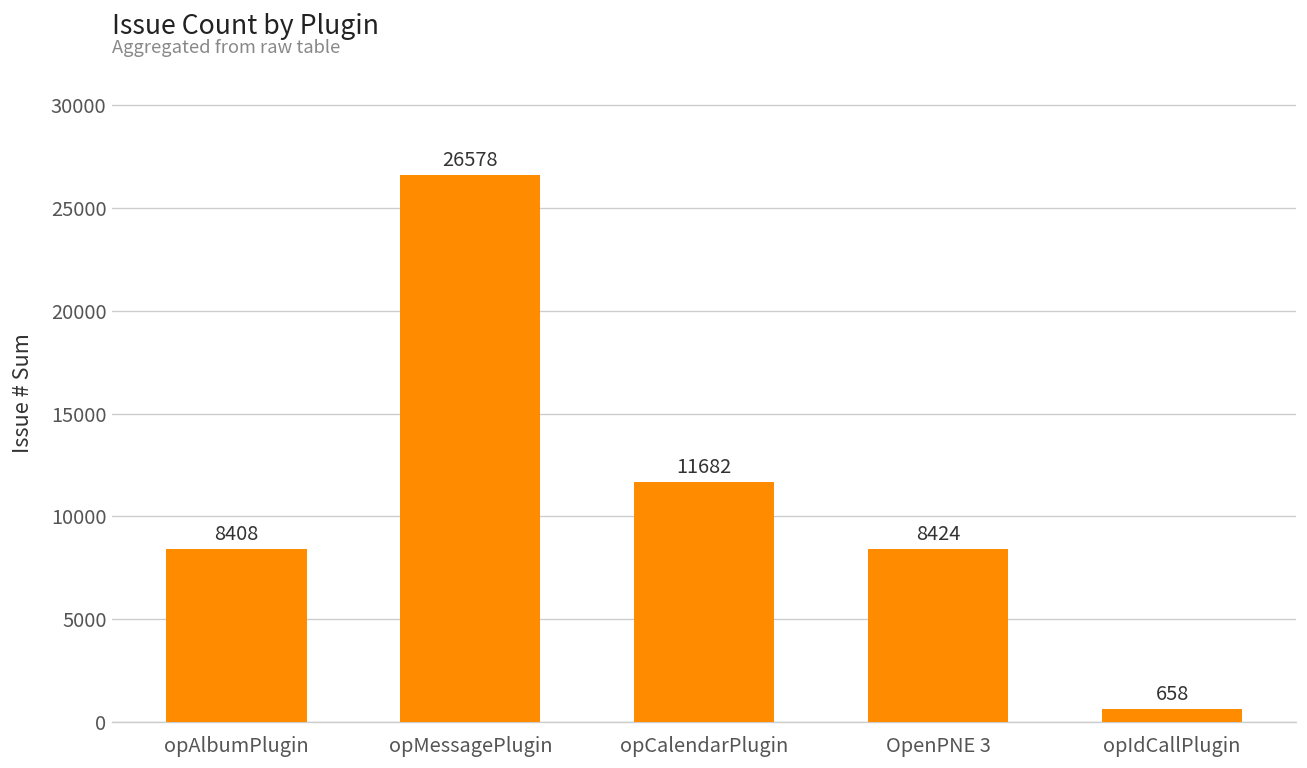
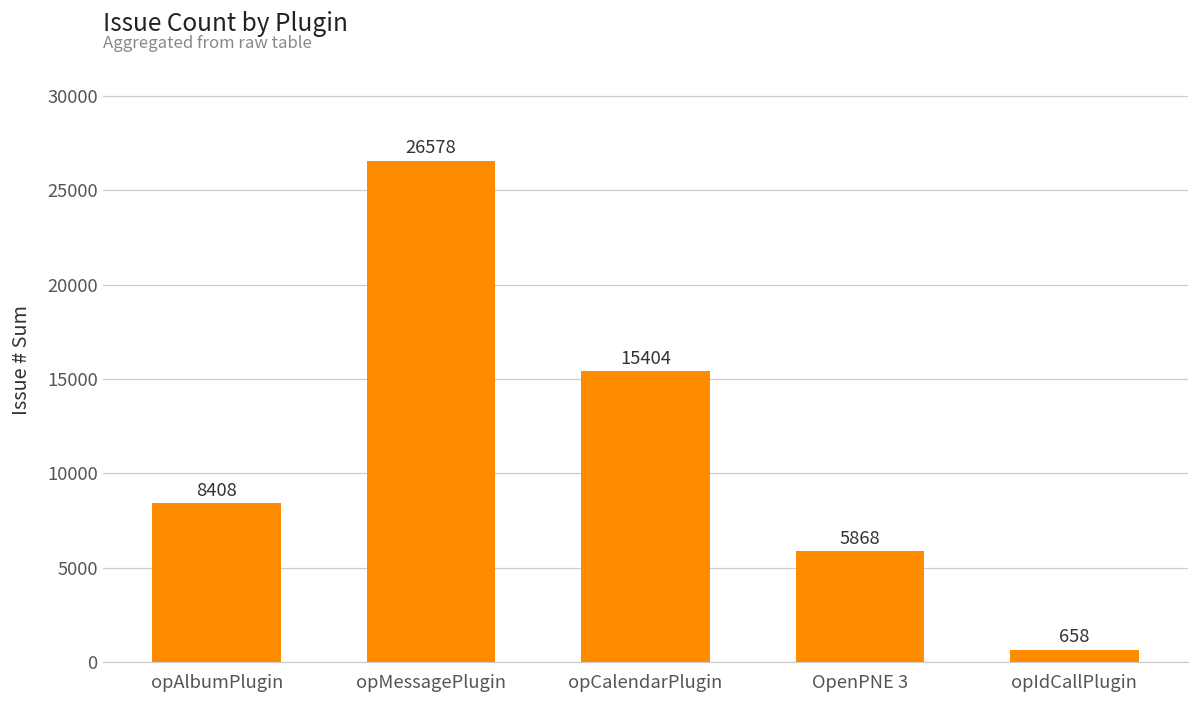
  {
    "opAlbumPlugin": 8408,
    "opMessagePlugin": 26578,
-   "opCalendarPlugin": 11682,
-   "OpenPNE 3": 8424,
+   "opCalendarPlugin": 15404,
+   "OpenPNE 3": 5868,
    "opIdCallPlugin": 658
  }
